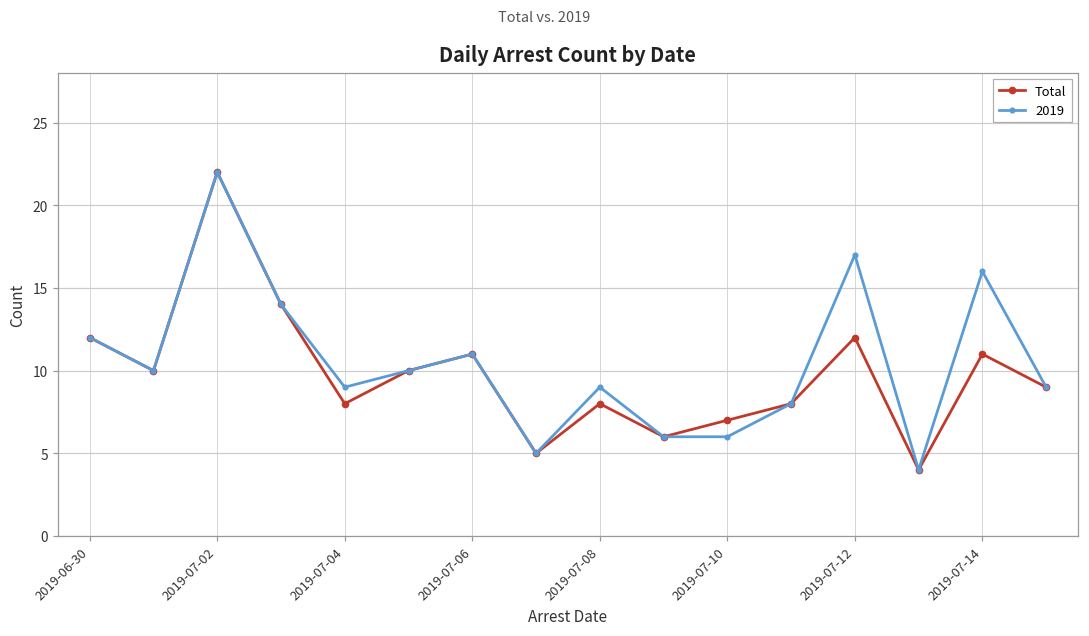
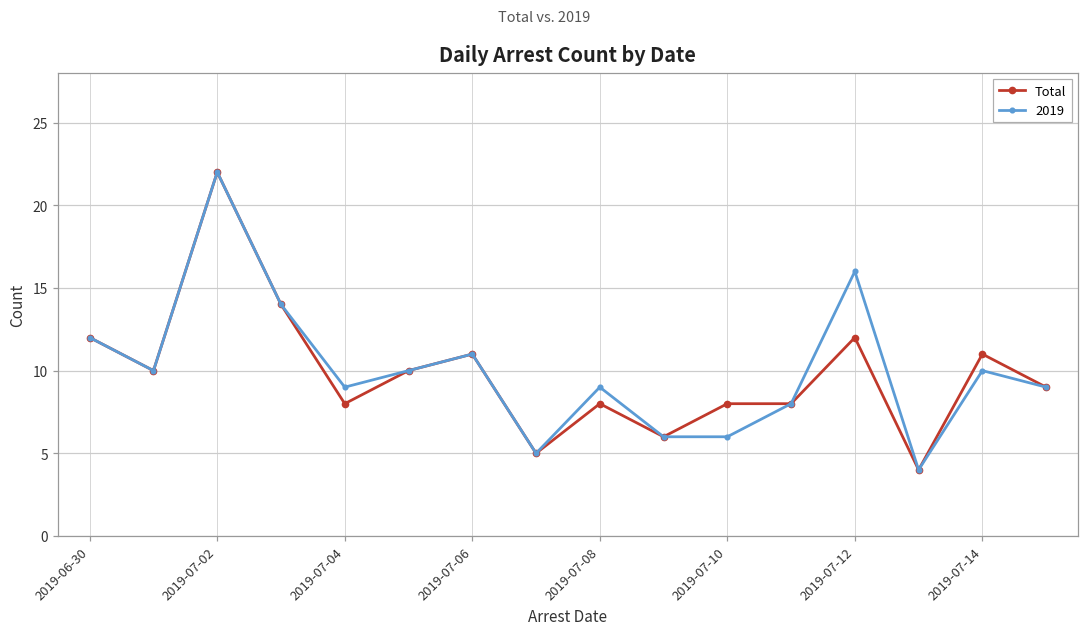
  {
    "Total": {
      "2019-07-04": 8,
      "2019-07-08": 8,
-     "2019-07-10": 7,
+     "2019-07-10": 8,
      "2019-07-12": 12,
      "2019-07-14": 11
    },
    "2019": {
      "2019-07-04": 9,
      "2019-07-08": 9,
      "2019-07-10": 6,
-     "2019-07-12": 17,
-     "2019-07-14": 16
+     "2019-07-12": 16,
+     "2019-07-14": 10
    }
  }
